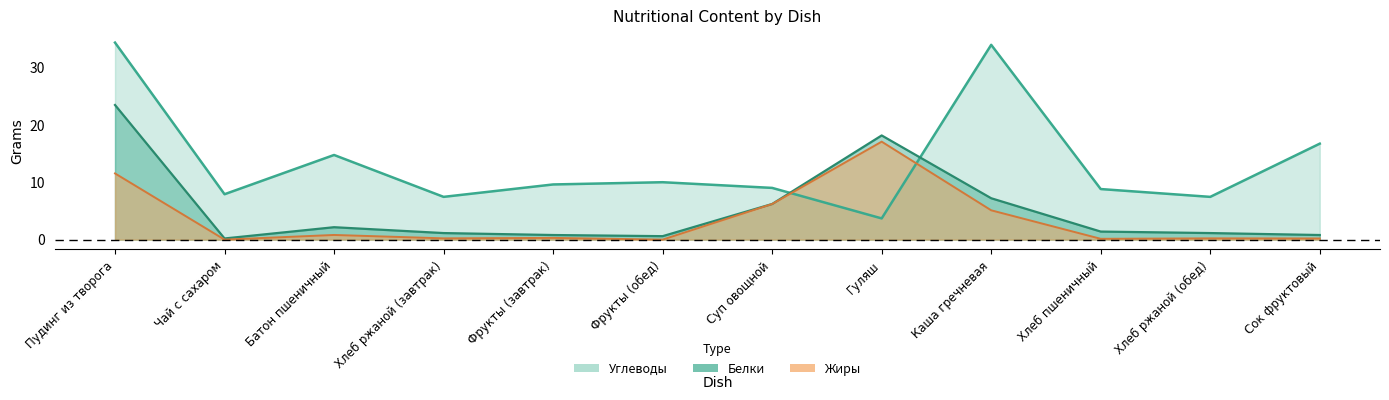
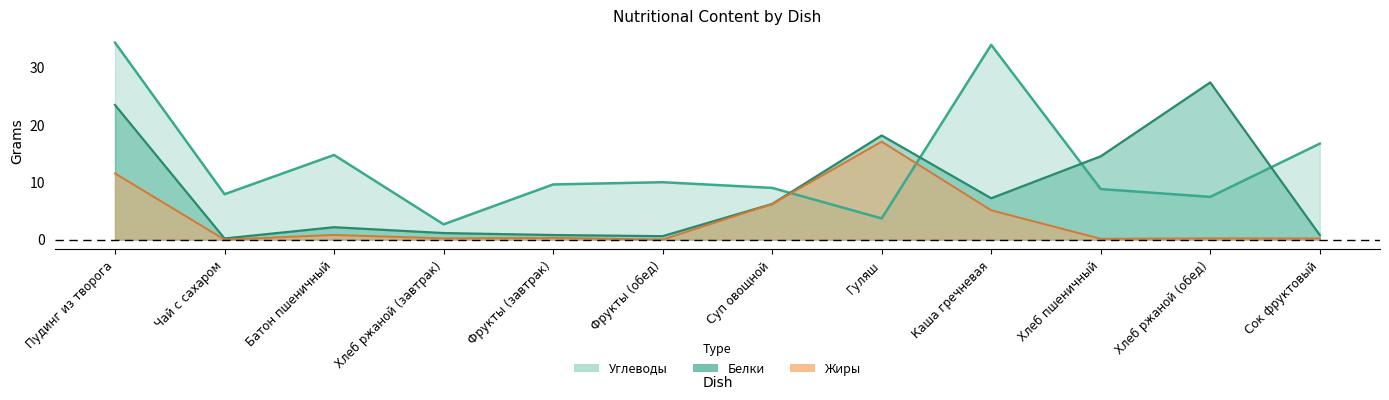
  {
    "Углеводы": {
      "Пудинг из творога": 34,
      "Чай с сахаром": 8,
      "Батон пшеничный": 15,
-     "Хлеб ржаной (завтрак)": 7,
+     "Хлеб ржаной (завтрак)": 3,
      "Фрукты (завтрак)": 10,
      "Фрукты (обед)": 10,
      "Суп овощной": 9,
      "Гуляш": 4,
      "Каша гречневая": 34,
      "Хлеб пшеничный": 9,
      "Хлеб ржаной (обед)": 7,
      "Сок фруктовый": 17
    },
    "Белки": {
      "Пудинг из творога": 23,
      "Батон пшеничный": 2,
      "Хлеб ржаной (завтрак)": 1,
      "Фрукты (завтрак)": 1,
      "Фрукты (обед)": 1,
      "Гуляш": 18,
      "Каша гречневая": 7,
-     "Хлеб пшеничный": 1,
-     "Хлеб ржаной (обед)": 1,
+     "Хлеб пшеничный": 15,
+     "Хлеб ржаной (обед)": 27,
      "Сок фруктовый": 1
    },
    "Жиры": {
      "Пудинг из творога": 12,
      "Батон пшеничный": 1,
      "Хлеб ржаной (завтрак)": 0,
      "Фрукты (завтрак)": 0,
      "Фрукты (обед)": 0,
      "Гуляш": 17,
      "Каша гречневая": 5,
      "Хлеб пшеничный": 0,
      "Хлеб ржаной (обед)": 0,
      "Сок фруктовый": 0
    }
  }
